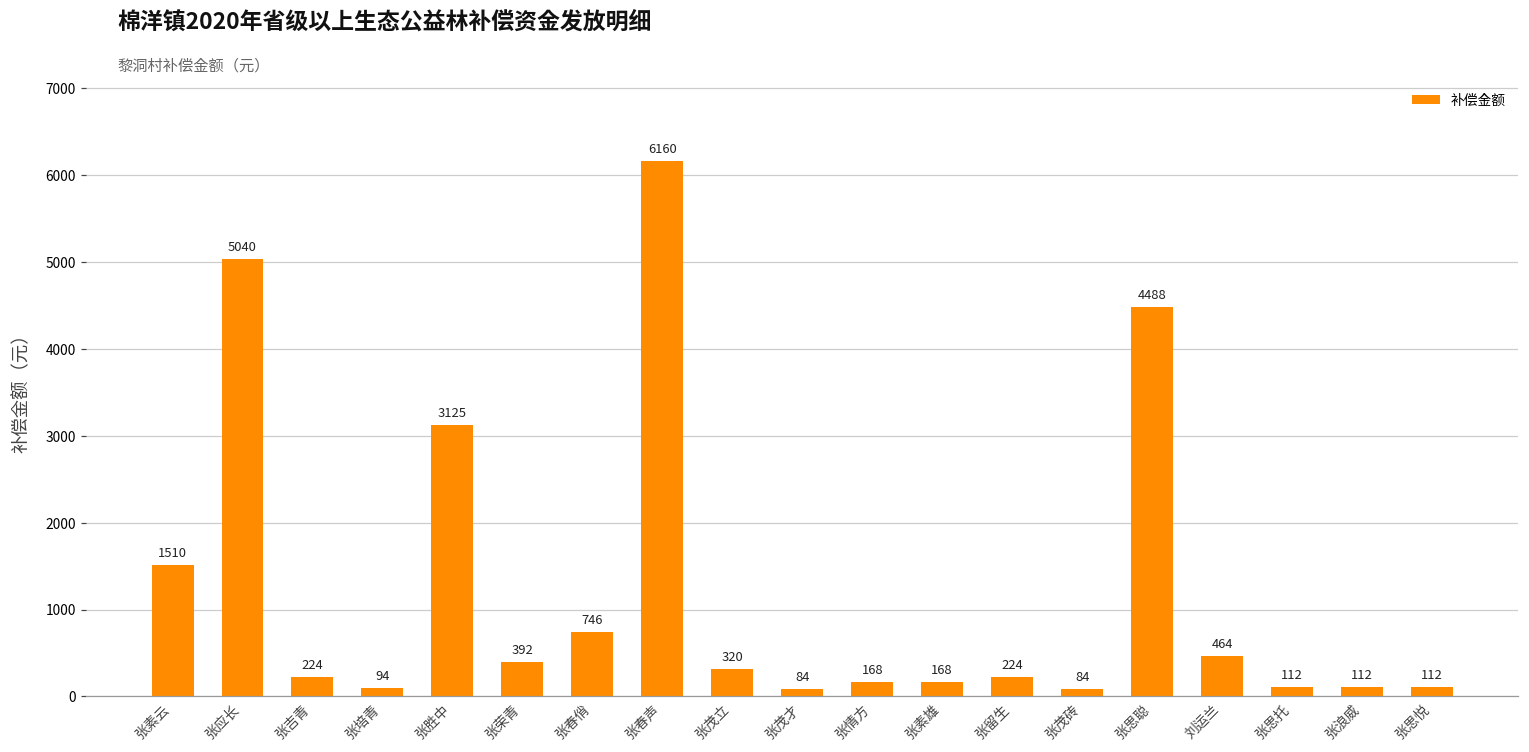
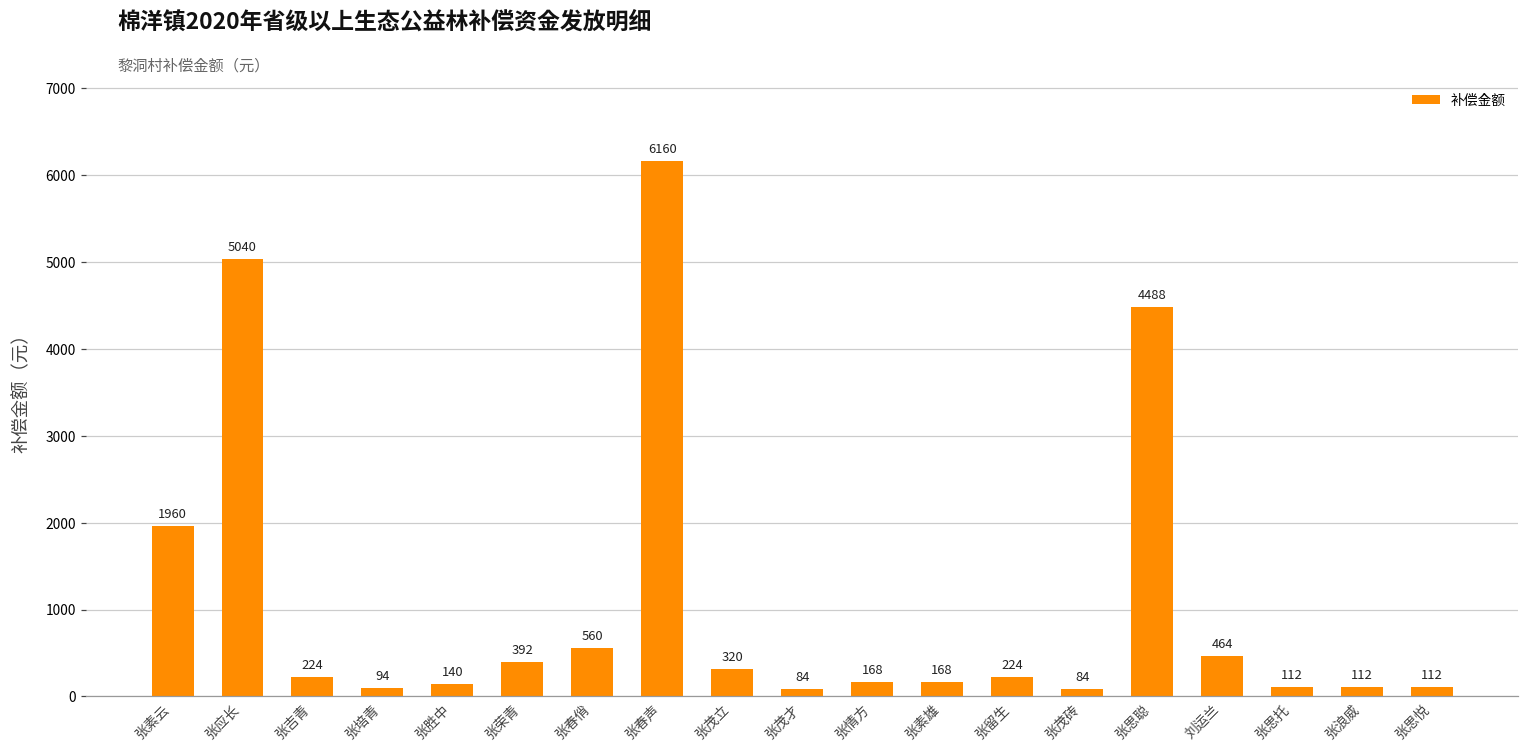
  {
-   "张素云": 1510,
+   "张素云": 1960,
    "张应长": 5040,
    "张吉青": 224,
    "张培青": 94,
-   "张胜中": 3125,
+   "张胜中": 140,
    "张荣青": 392,
-   "张春俏": 746,
+   "张春俏": 560,
    "张春声": 6160,
    "张茂立": 320,
    "张茂才": 84,
    "张情方": 168,
    "张素雄": 168,
    "张留生": 224,
    "张茂砖": 84,
    "张思聪": 4488,
    "刘运兰": 464,
    "张思托": 112,
    "张浪威": 112,
    "张思悦": 112
  }
